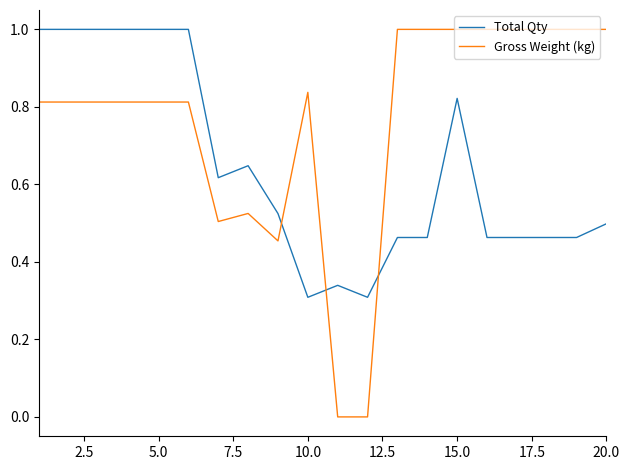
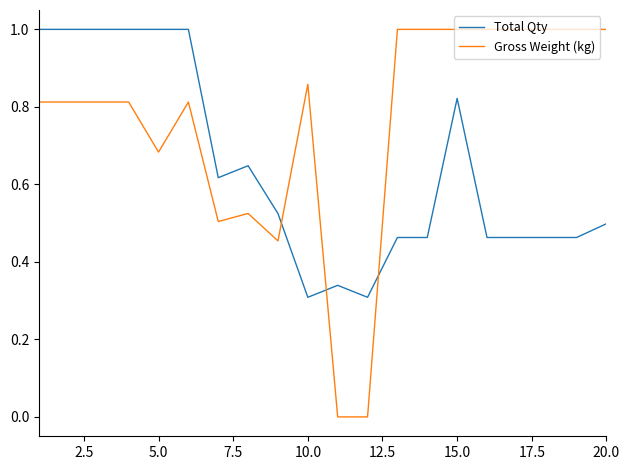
  {
    "Total Qty": {
      "5.0": 1.00,
      "10.0": 0.31,
      "15.0": 0.82,
      "20.0": 0.50
    },
    "Gross Weight (kg)": {
-     "5.0": 0.81,
-     "10.0": 0.84,
+     "5.0": 0.68,
+     "10.0": 0.86,
      "20.0": 1.00
    }
  }
